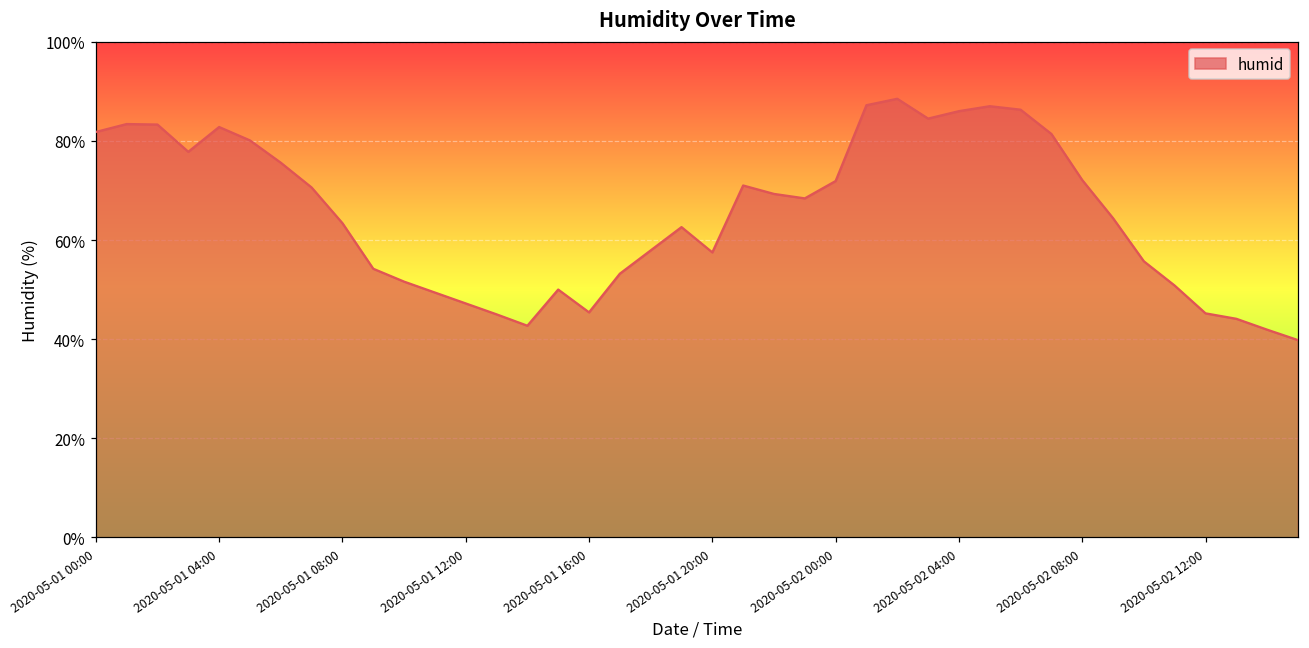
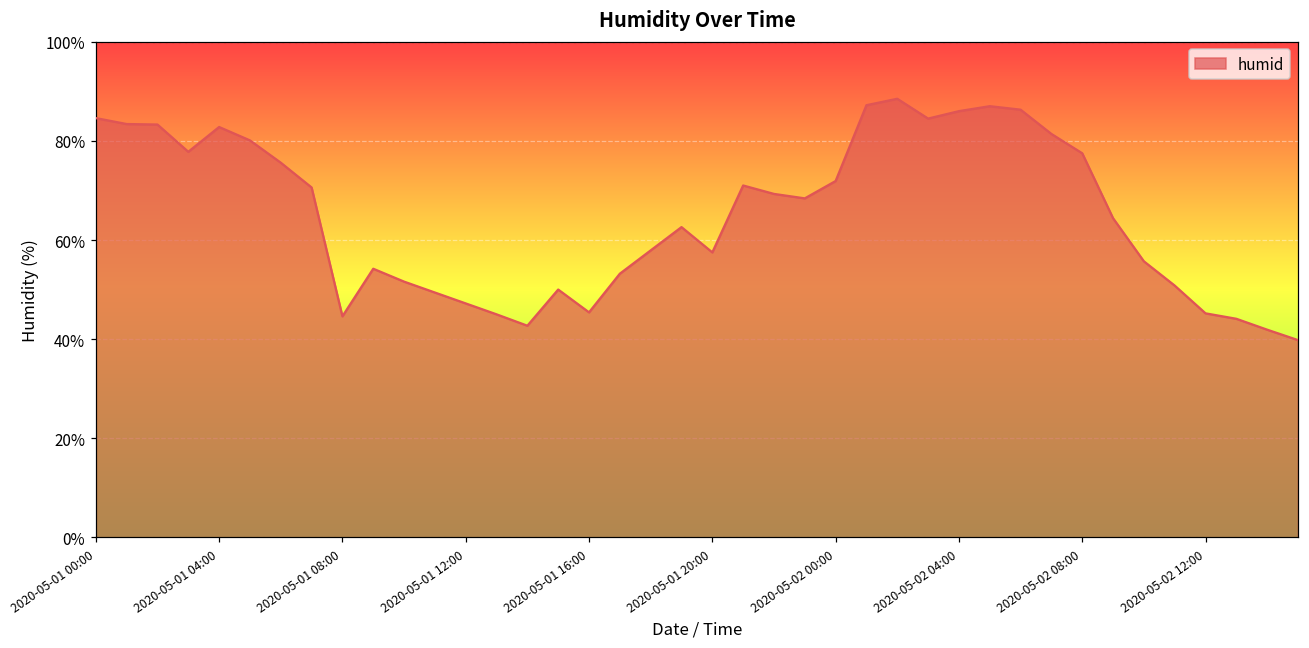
  {
-   "2020-05-01 00:00": "82%",
+   "2020-05-01 00:00": "85%",
    "2020-05-01 04:00": "83%",
-   "2020-05-01 08:00": "63%",
+   "2020-05-01 08:00": "45%",
    "2020-05-01 12:00": "47%",
    "2020-05-01 16:00": "45%",
    "2020-05-01 20:00": "58%",
    "2020-05-02 00:00": "72%",
    "2020-05-02 04:00": "86%",
-   "2020-05-02 08:00": "72%",
+   "2020-05-02 08:00": "78%",
    "2020-05-02 12:00": "45%"
  }
